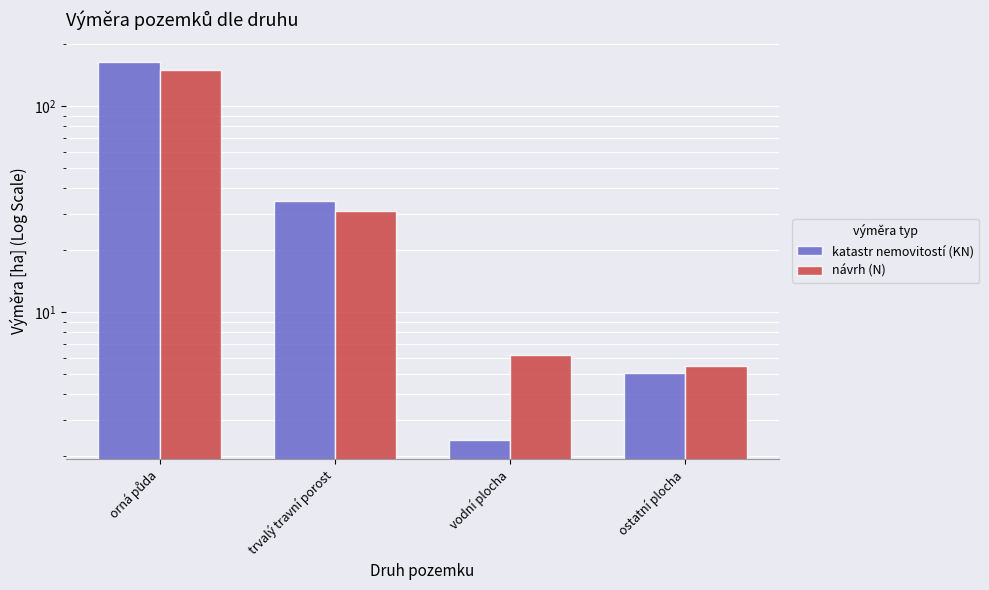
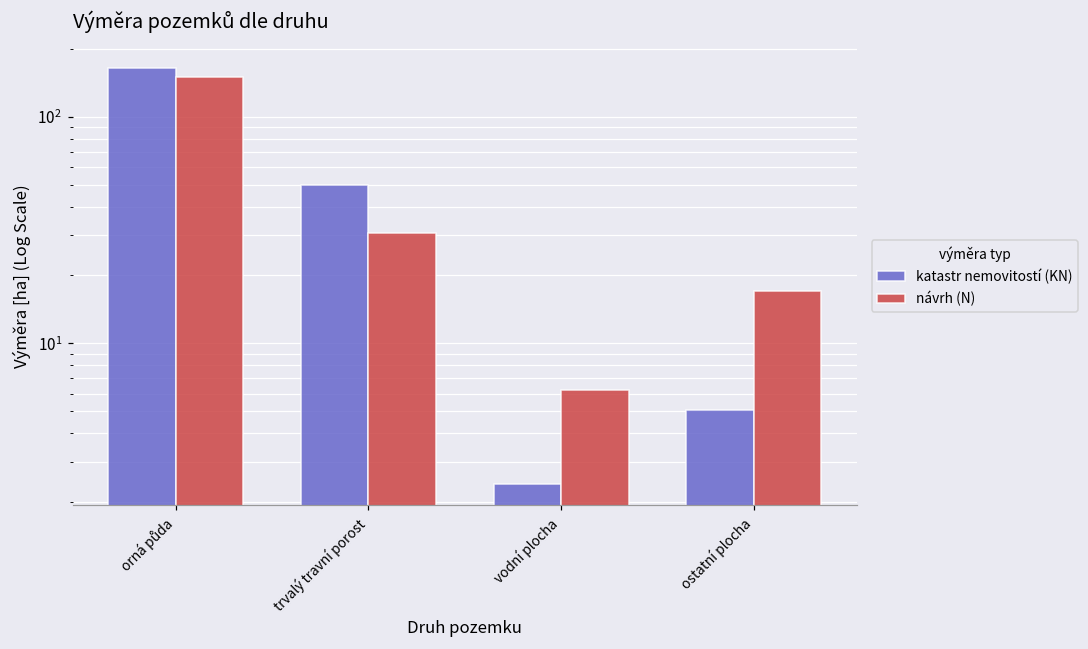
  {
    "katastr nemovitostí (KN)": {
      "orná půda": 160,
-     "trvalý travní porost": 35,
+     "trvalý travní porost": 50,
      "vodní plocha": 2.4,
      "ostatní plocha": 5
    },
    "návrh (N)": {
      "orná půda": 150,
      "trvalý travní porost": 31,
      "vodní plocha": 6.2,
-     "ostatní plocha": 5.5
+     "ostatní plocha": 17
    }
  }
